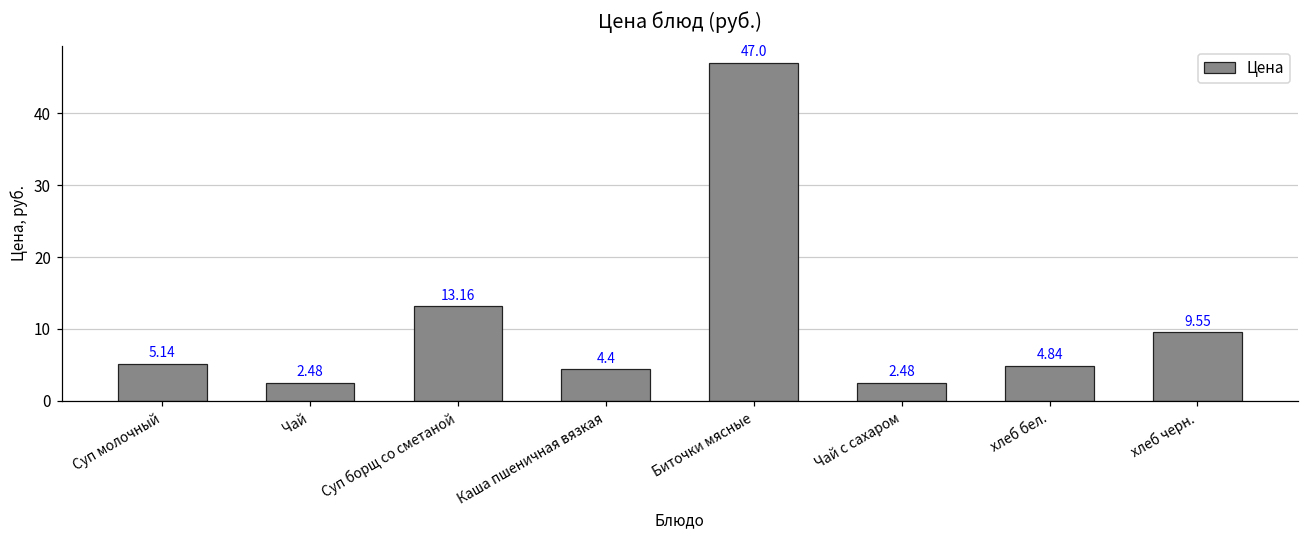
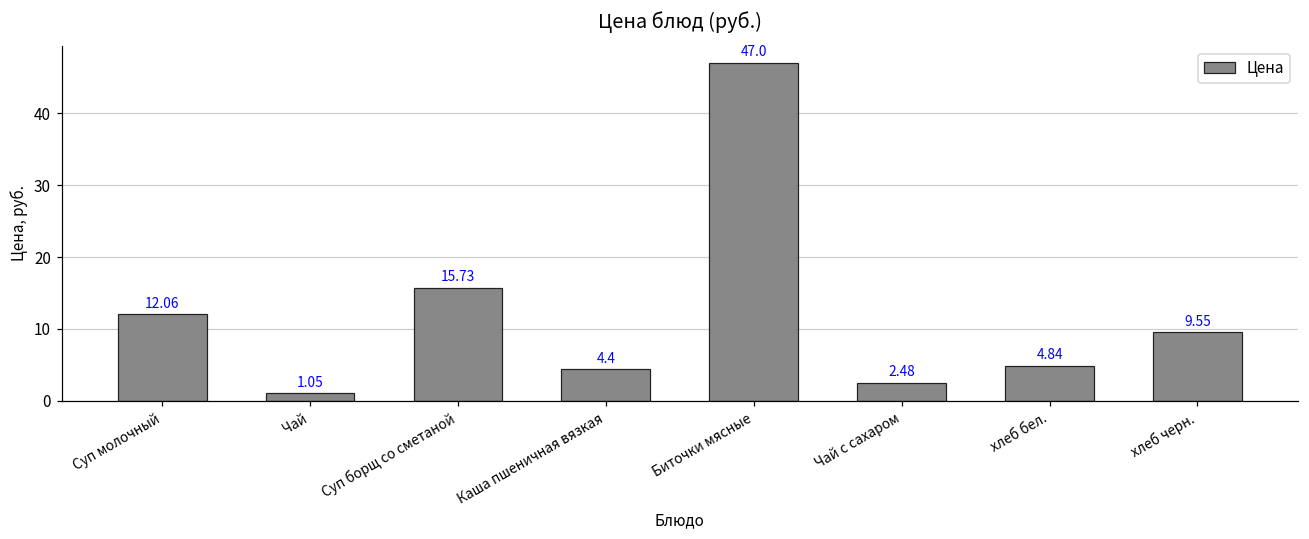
  {
-   "Суп молочный": 5.14,
-   "Чай": 2.48,
-   "Суп борщ со сметаной": 13.16,
+   "Суп молочный": 12.06,
+   "Чай": 1.05,
+   "Суп борщ со сметаной": 15.73,
    "Каша пшеничная вязкая": 4.4,
    "Биточки мясные": 47.0,
    "Чай с сахаром": 2.48,
    "хлеб бел.": 4.84,
    "хлеб черн.": 9.55
  }
